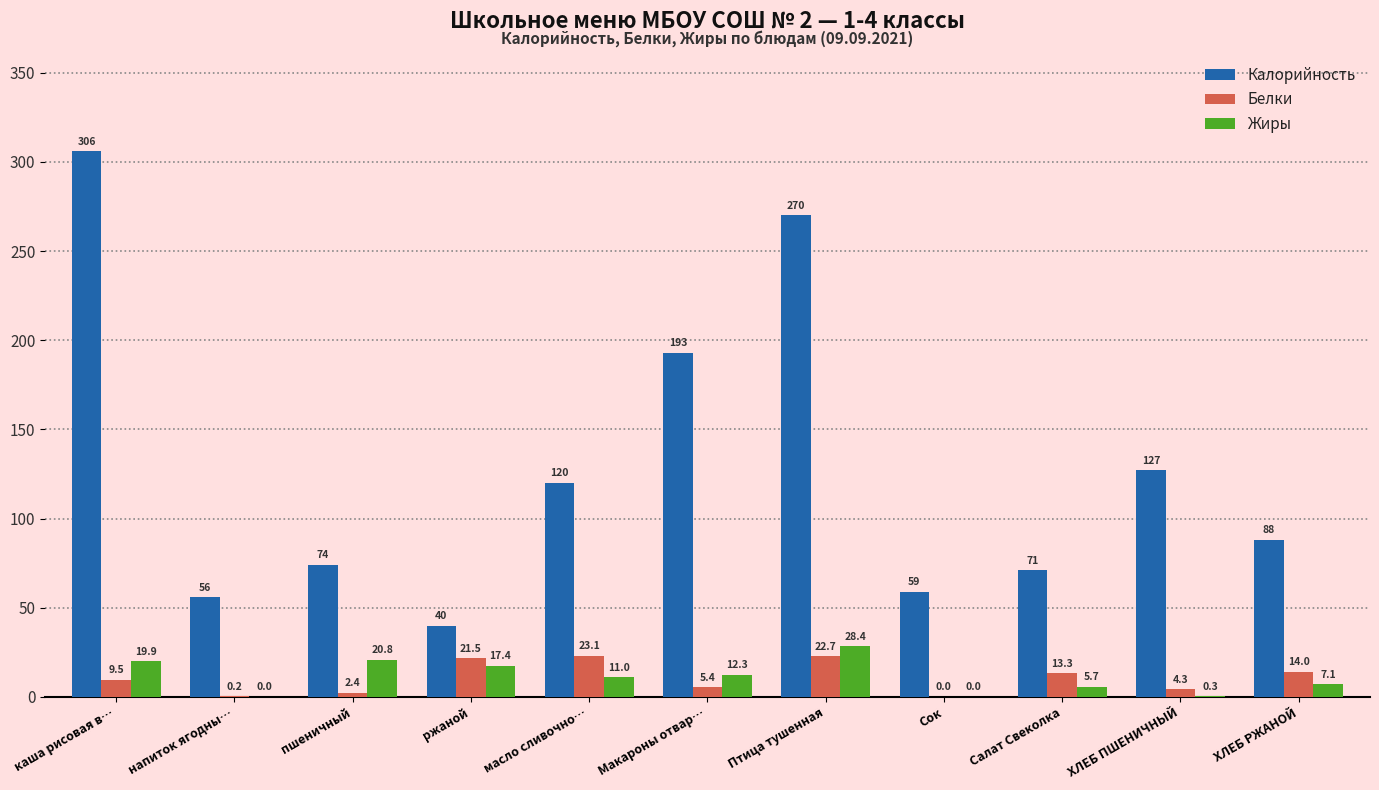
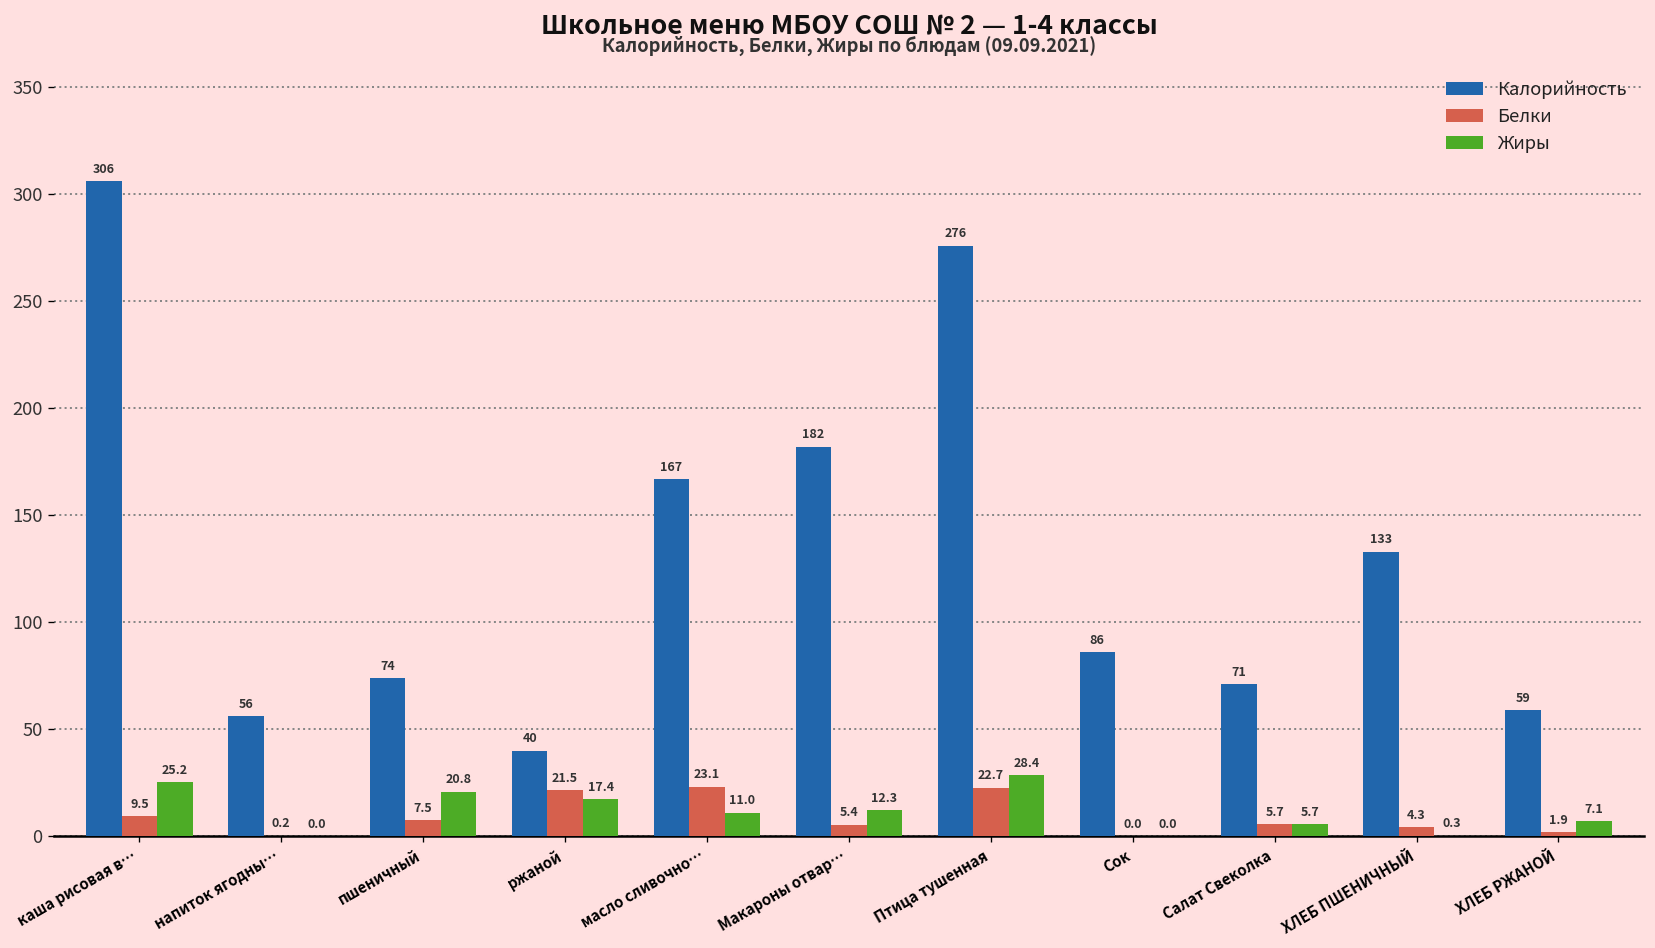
  {
    "Калорийность": {
      "каша рисовая в…": 306,
      "напиток ягодны…": 56,
      "пшеничный": 74,
      "ржаной": 40,
-     "масло сливочно…": 120,
-     "Макароны отвар…": 193,
-     "Птица тушенная": 270,
-     "Сок": 59,
+     "масло сливочно…": 167,
+     "Макароны отвар…": 182,
+     "Птица тушенная": 276,
+     "Сок": 86,
      "Салат Свеколка": 71,
-     "ХЛЕБ ПШЕНИЧНЫЙ": 127,
-     "ХЛЕБ РЖАНОЙ": 88
+     "ХЛЕБ ПШЕНИЧНЫЙ": 133,
+     "ХЛЕБ РЖАНОЙ": 59
    },
    "Белки": {
      "каша рисовая в…": 9.5,
      "напиток ягодны…": 0.2,
-     "пшеничный": 2.4,
+     "пшеничный": 7.5,
      "ржаной": 21.5,
      "масло сливочно…": 23.1,
      "Макароны отвар…": 5.4,
      "Птица тушенная": 22.7,
      "Сок": 0.0,
-     "Салат Свеколка": 13.3,
+     "Салат Свеколка": 5.7,
      "ХЛЕБ ПШЕНИЧНЫЙ": 4.3,
-     "ХЛЕБ РЖАНОЙ": 14.0
+     "ХЛЕБ РЖАНОЙ": 1.9
    },
    "Жиры": {
-     "каша рисовая в…": 19.9,
+     "каша рисовая в…": 25.2,
      "напиток ягодны…": 0.0,
      "пшеничный": 20.8,
      "ржаной": 17.4,
      "масло сливочно…": 11.0,
      "Макароны отвар…": 12.3,
      "Птица тушенная": 28.4,
      "Сок": 0.0,
      "Салат Свеколка": 5.7,
      "ХЛЕБ ПШЕНИЧНЫЙ": 0.3,
      "ХЛЕБ РЖАНОЙ": 7.1
    }
  }
